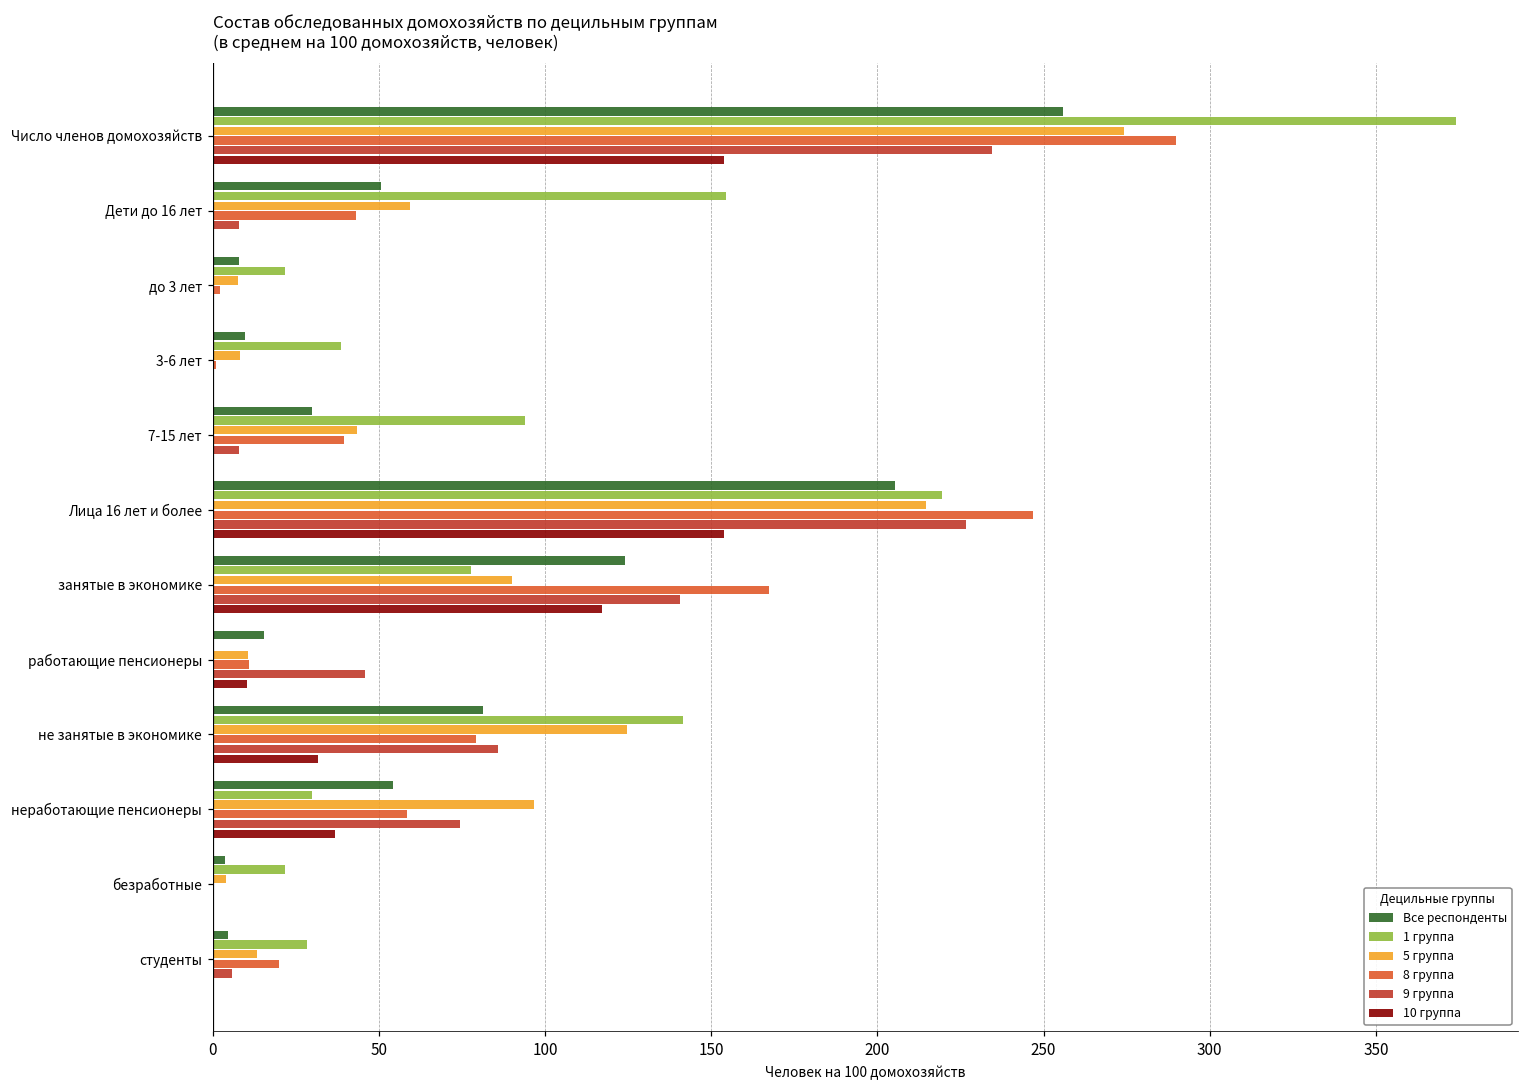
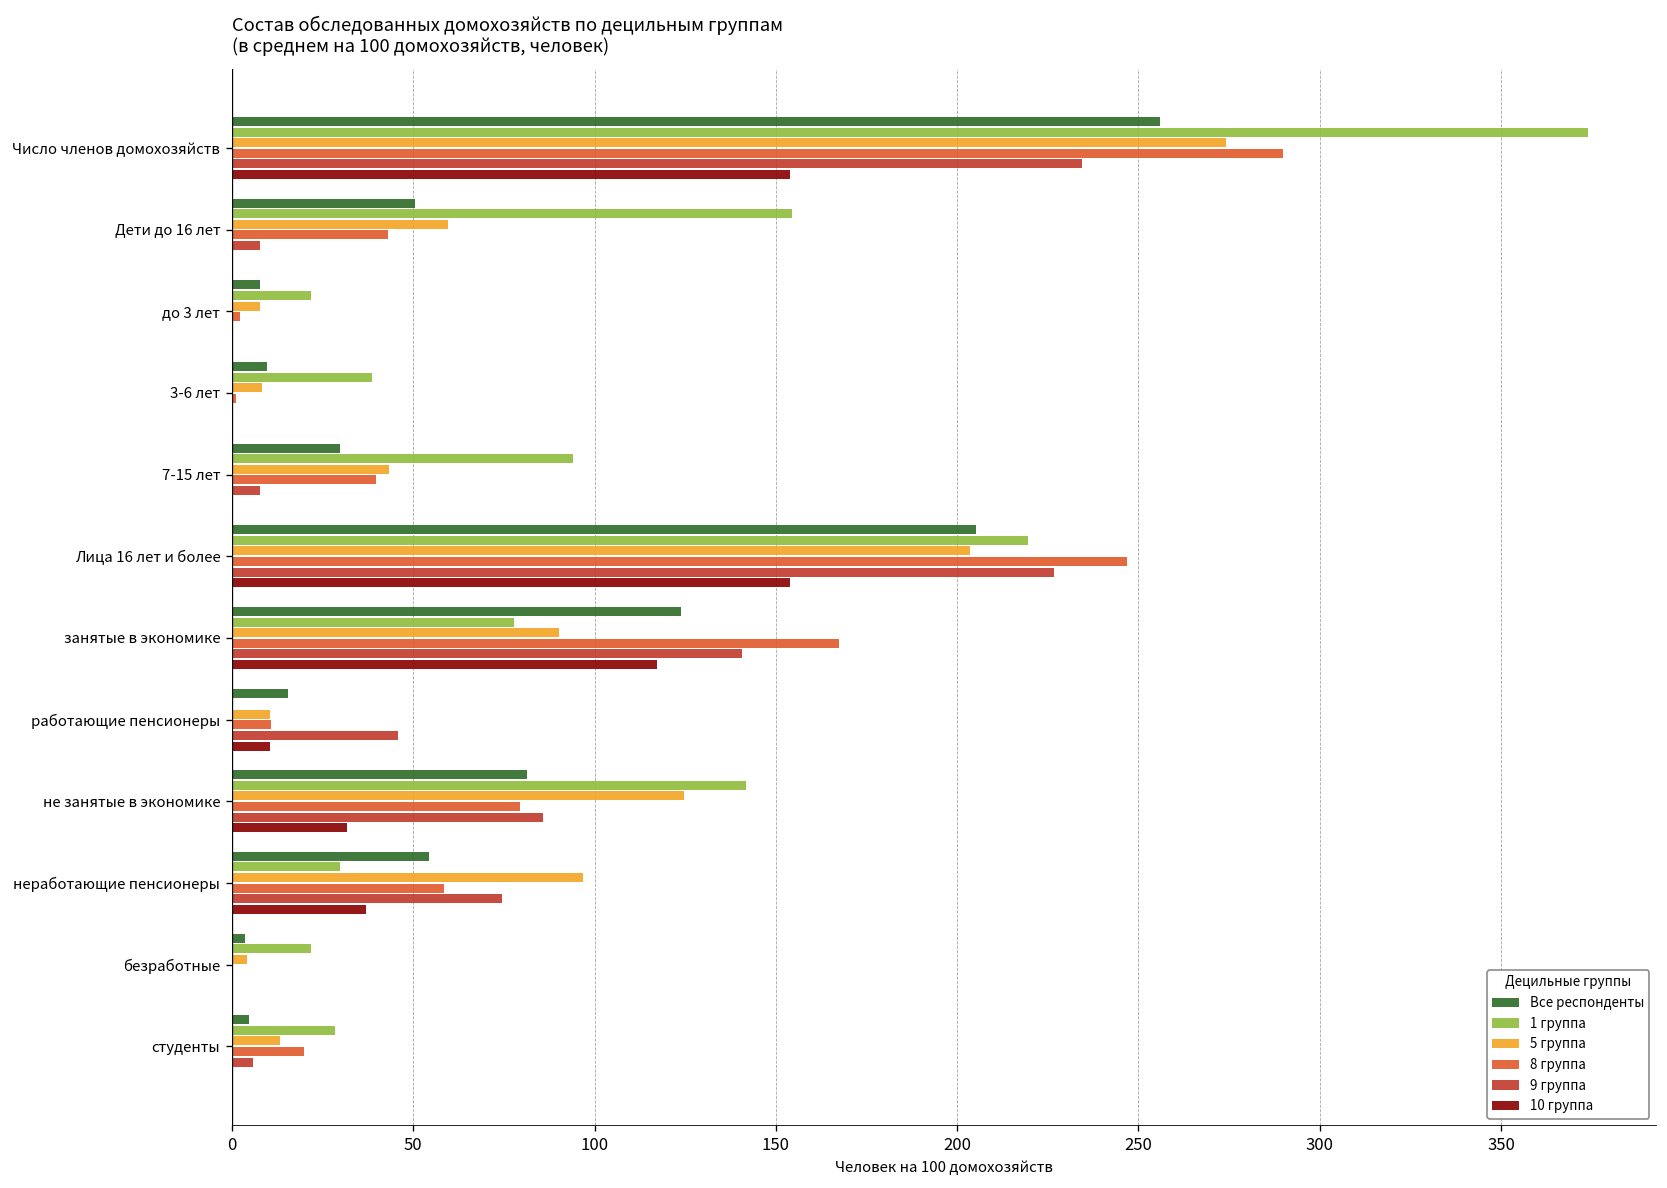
  {
    "Все респонденты": {
      "Число членов домохозяйств": 256,
      "Дети до 16 лет": 51,
      "до 3 лет": 8,
      "3-6 лет": 10,
      "7-15 лет": 30,
      "Лица 16 лет и более": 205,
      "занятые в экономике": 124,
      "работающие пенсионеры": 16,
      "не занятые в экономике": 81,
      "неработающие пенсионеры": 54,
      "безработные": 4,
      "студенты": 5
    },
    "1 группа": {
      "Число членов домохозяйств": 374,
      "Дети до 16 лет": 155,
      "до 3 лет": 22,
      "3-6 лет": 39,
      "7-15 лет": 94,
      "Лица 16 лет и более": 219,
      "занятые в экономике": 78,
      "работающие пенсионеры": 0,
      "не занятые в экономике": 142,
      "неработающие пенсионеры": 30,
      "безработные": 22,
      "студенты": 28
    },
    "5 группа": {
      "Число членов домохозяйств": 274,
      "Дети до 16 лет": 59,
      "до 3 лет": 8,
      "3-6 лет": 8,
      "7-15 лет": 43,
-     "Лица 16 лет и более": 215,
+     "Лица 16 лет и более": 204,
      "занятые в экономике": 90,
      "работающие пенсионеры": 11,
      "не занятые в экономике": 125,
      "неработающие пенсионеры": 97,
      "безработные": 4,
      "студенты": 13
    },
    "10 группа": {
      "Число членов домохозяйств": 154,
      "Дети до 16 лет": 0,
      "до 3 лет": 0,
      "3-6 лет": 0,
      "7-15 лет": 0,
      "Лица 16 лет и более": 154,
      "занятые в экономике": 117,
      "работающие пенсионеры": 10,
      "не занятые в экономике": 32,
      "неработающие пенсионеры": 37,
      "безработные": 0,
      "студенты": 0
    }
  }
